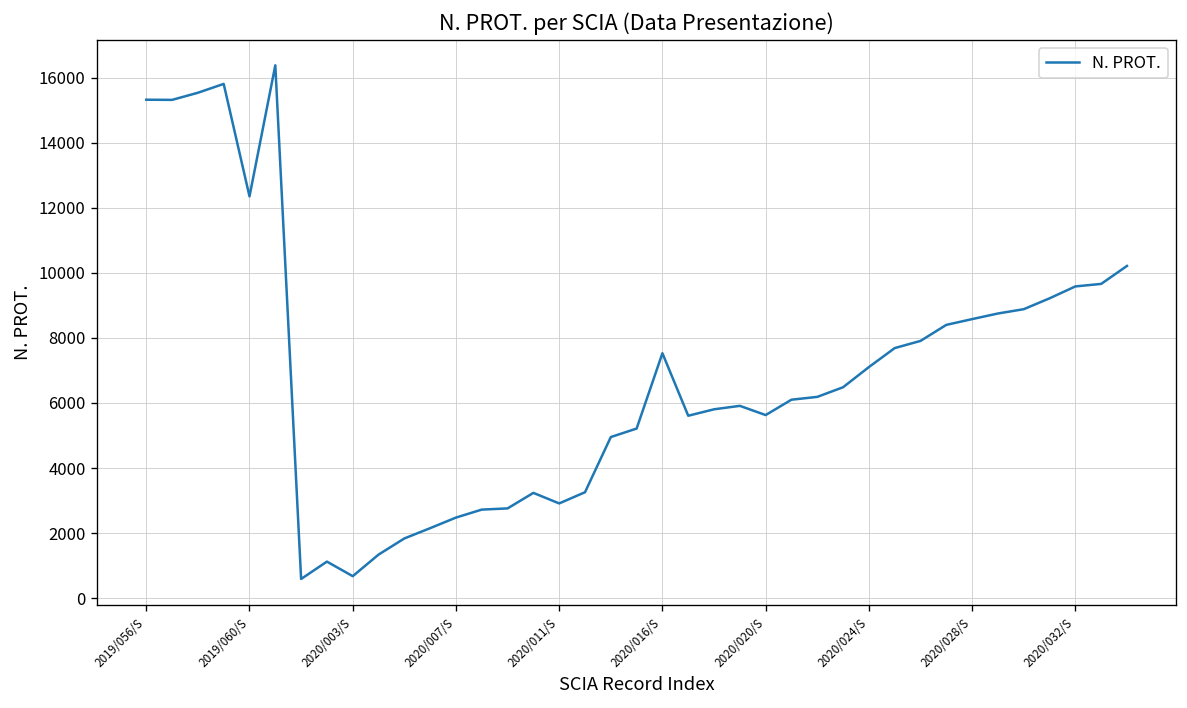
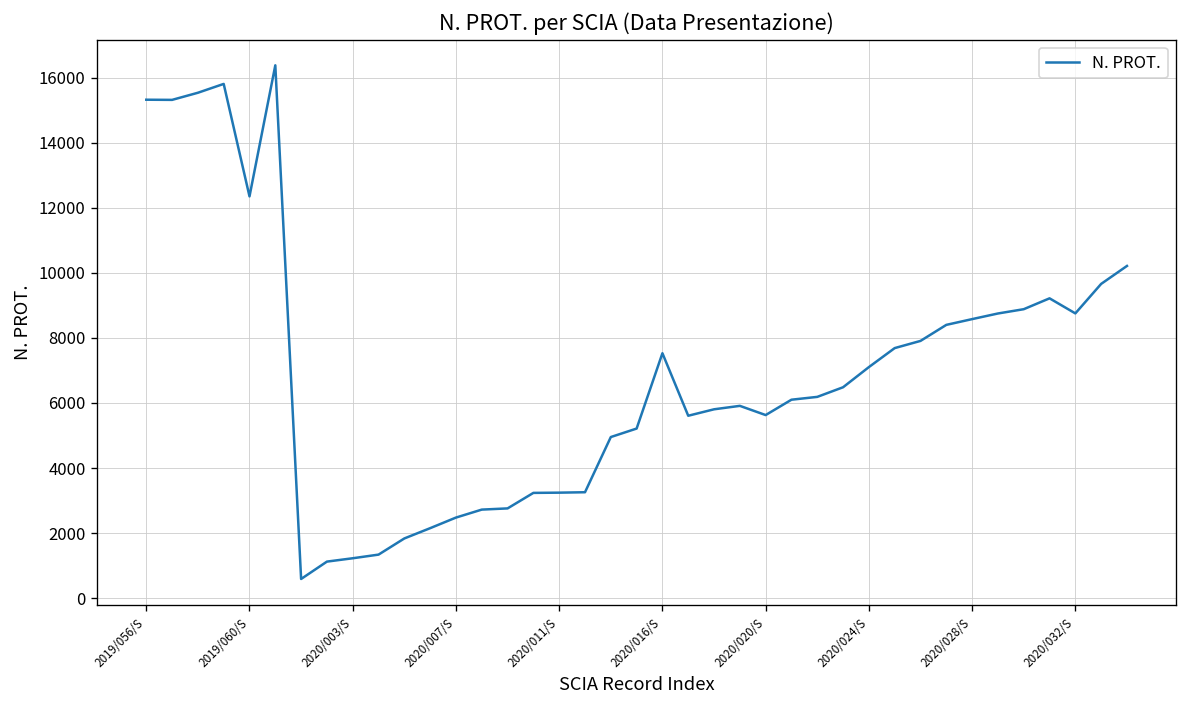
  {
    "2019/056/S": 15300,
    "2019/060/S": 12400,
-   "2020/003/S": 700,
+   "2020/003/S": 1200,
    "2020/007/S": 2500,
-   "2020/011/S": 2900,
+   "2020/011/S": 3200,
    "2020/016/S": 7500,
    "2020/020/S": 5600,
    "2020/024/S": 7100,
    "2020/028/S": 8600,
-   "2020/032/S": 9600
+   "2020/032/S": 8800
  }
